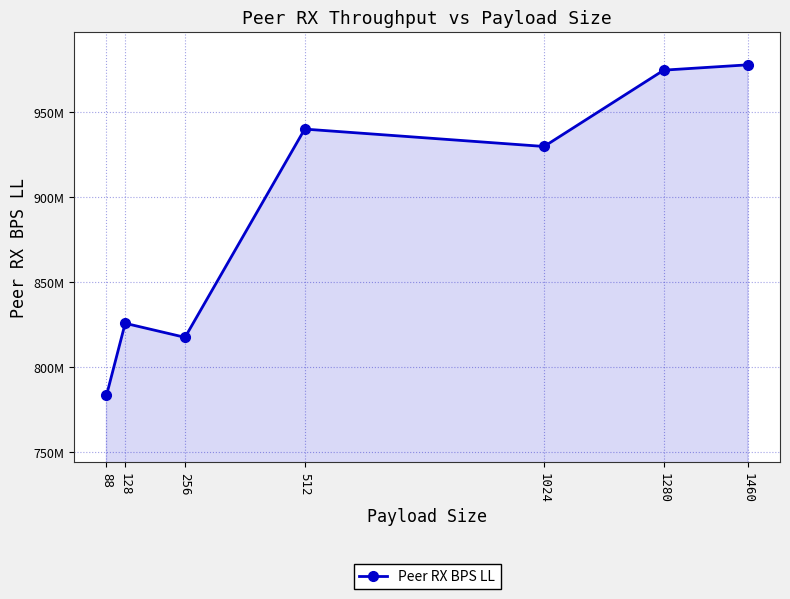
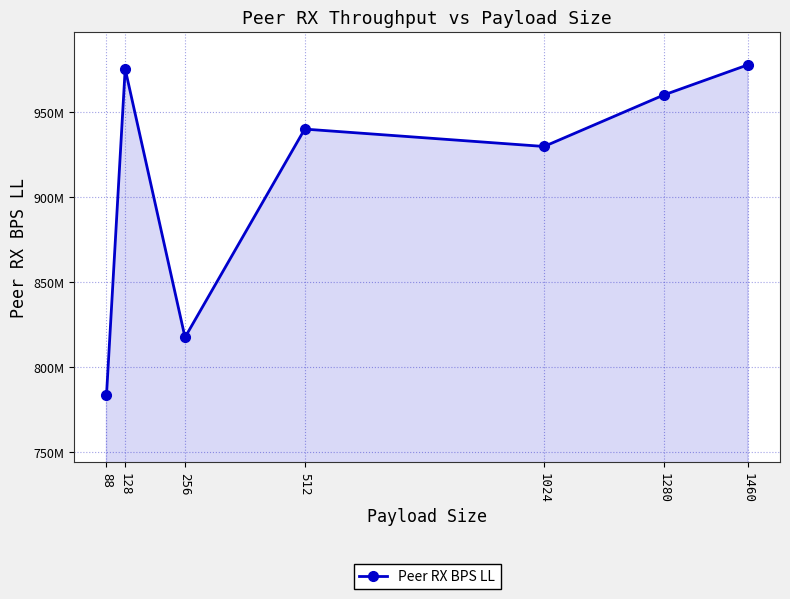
  {
    "88": 783000000,
-   "128": 826000000,
+   "128": 975000000,
    "256": 818000000,
    "512": 940000000,
    "1024": 930000000,
-   "1280": 975000000,
+   "1280": 960000000,
    "1460": 978000000
  }
